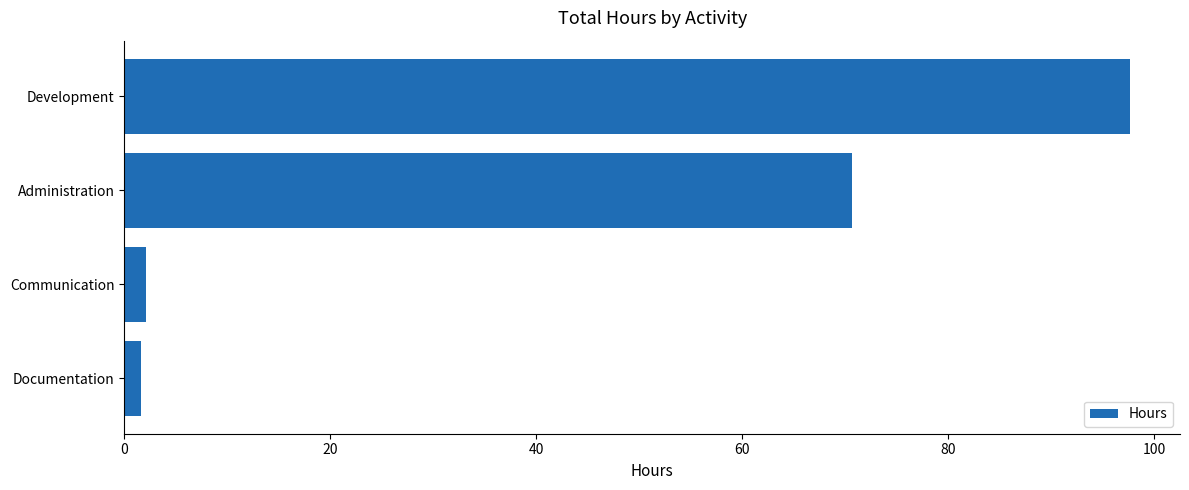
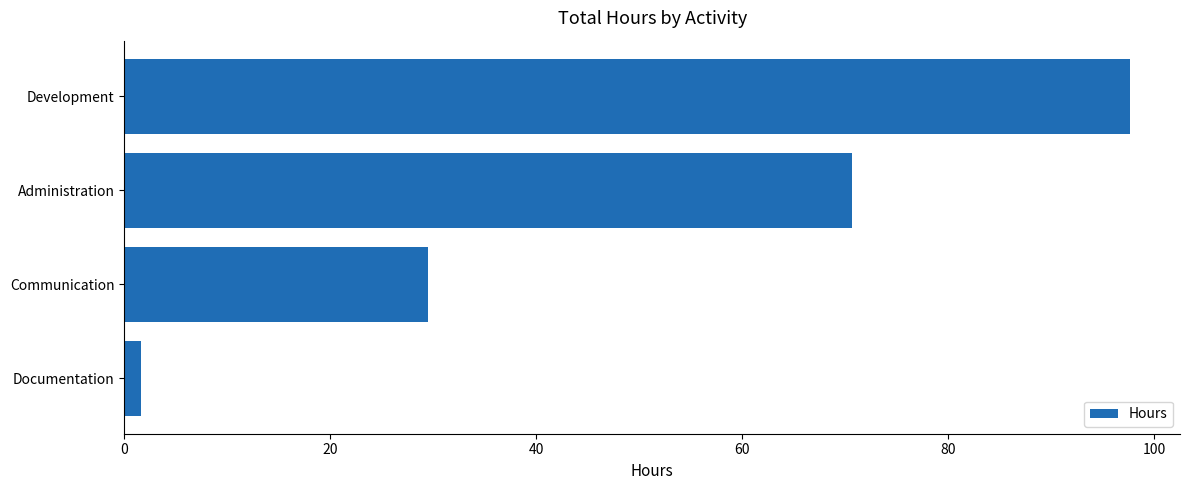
  {
    "Development": 97.6,
    "Administration": 70.6,
-   "Communication": 2.1,
+   "Communication": 29.5,
    "Documentation": 1.6
  }
